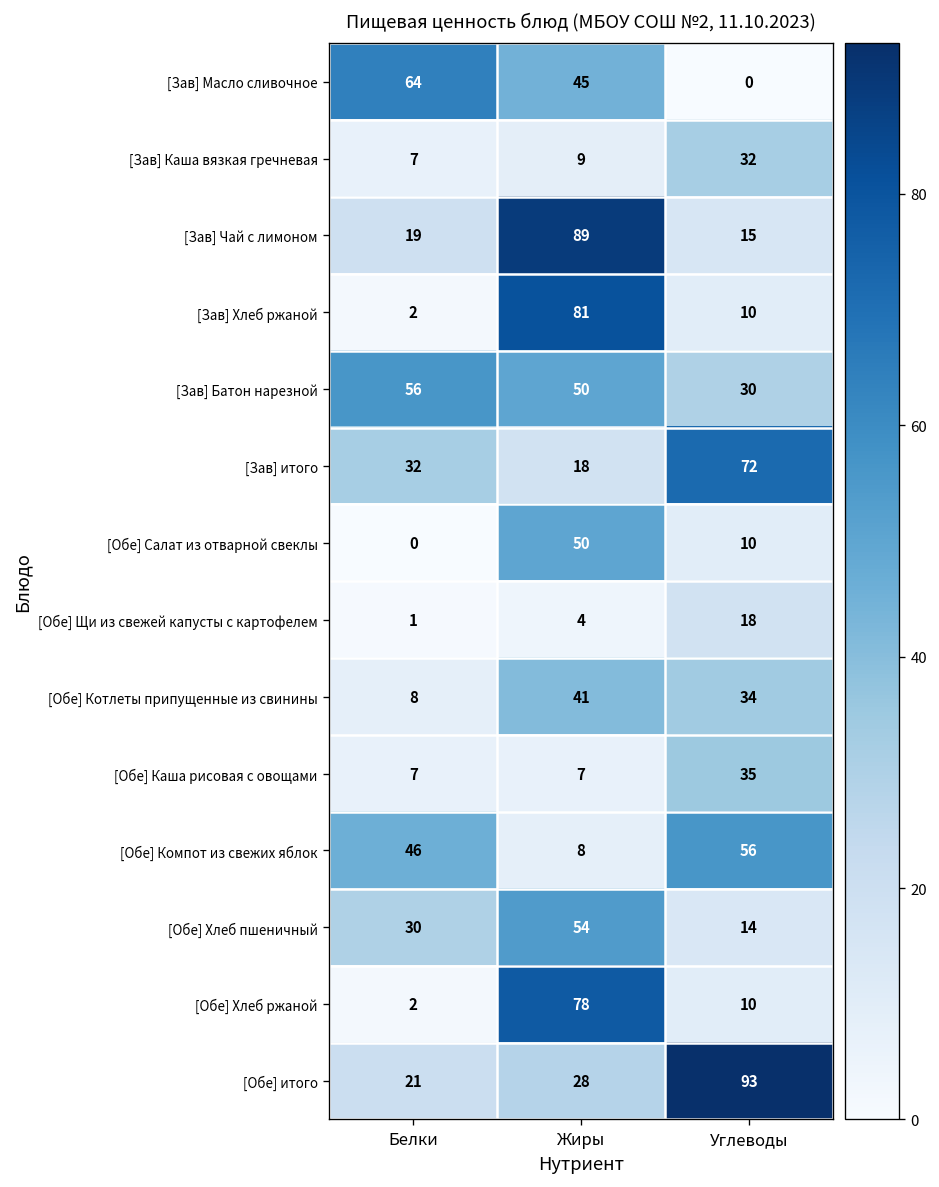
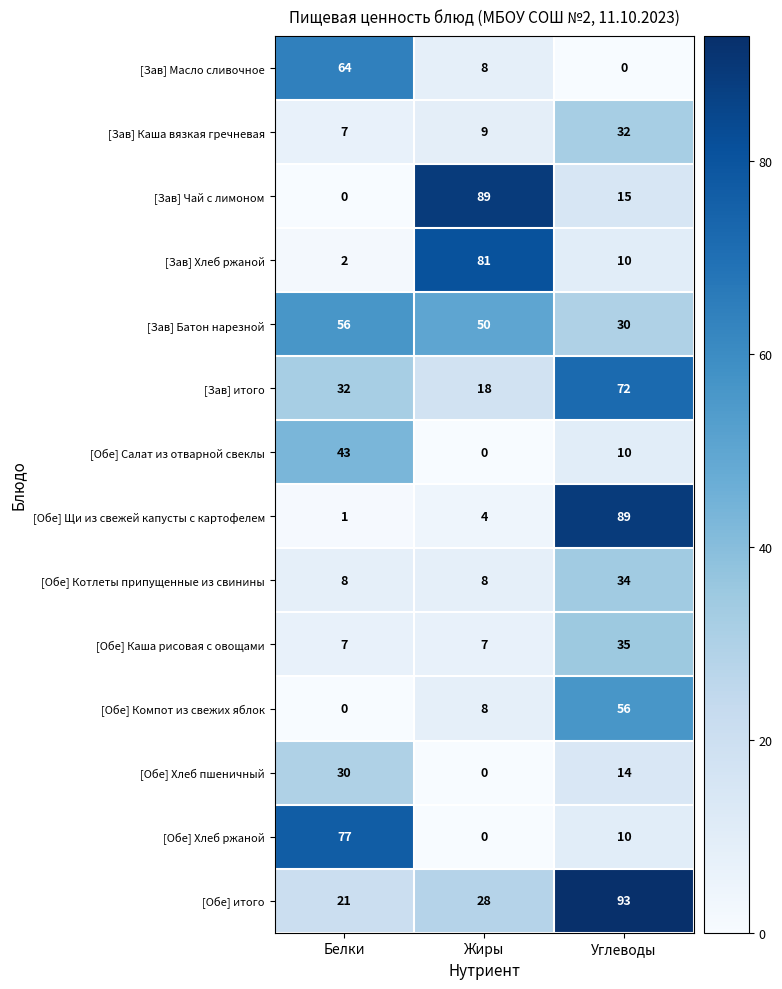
  {
    "[Зав] Масло сливочное": {
      "Белки": 64,
-     "Жиры": 45,
+     "Жиры": 8,
      "Углеводы": 0
    },
    "[Зав] Каша вязкая гречневая": {
      "Белки": 7,
      "Жиры": 9,
      "Углеводы": 32
    },
    "[Зав] Чай с лимоном": {
-     "Белки": 19,
+     "Белки": 0,
      "Жиры": 89,
      "Углеводы": 15
    },
    "[Зав] Хлеб ржаной": {
      "Белки": 2,
      "Жиры": 81,
      "Углеводы": 10
    },
    "[Зав] Батон нарезной": {
      "Белки": 56,
      "Жиры": 50,
      "Углеводы": 30
    },
    "[Зав] итого": {
      "Белки": 32,
      "Жиры": 18,
      "Углеводы": 72
    },
    "[Обе] Салат из отварной свеклы": {
-     "Белки": 0,
-     "Жиры": 50,
+     "Белки": 43,
+     "Жиры": 0,
      "Углеводы": 10
    },
    "[Обе] Щи из свежей капусты с картофелем": {
      "Белки": 1,
      "Жиры": 4,
-     "Углеводы": 18
+     "Углеводы": 89
    },
    "[Обе] Котлеты припущенные из свинины": {
      "Белки": 8,
-     "Жиры": 41,
+     "Жиры": 8,
      "Углеводы": 34
    },
    "[Обе] Каша рисовая с овощами": {
      "Белки": 7,
      "Жиры": 7,
      "Углеводы": 35
    },
    "[Обе] Компот из свежих яблок": {
-     "Белки": 46,
+     "Белки": 0,
      "Жиры": 8,
      "Углеводы": 56
    },
    "[Обе] Хлеб пшеничный": {
      "Белки": 30,
-     "Жиры": 54,
+     "Жиры": 0,
      "Углеводы": 14
    },
    "[Обе] Хлеб ржаной": {
-     "Белки": 2,
-     "Жиры": 78,
+     "Белки": 77,
+     "Жиры": 0,
      "Углеводы": 10
    },
    "[Обе] итого": {
      "Белки": 21,
      "Жиры": 28,
      "Углеводы": 93
    }
  }
